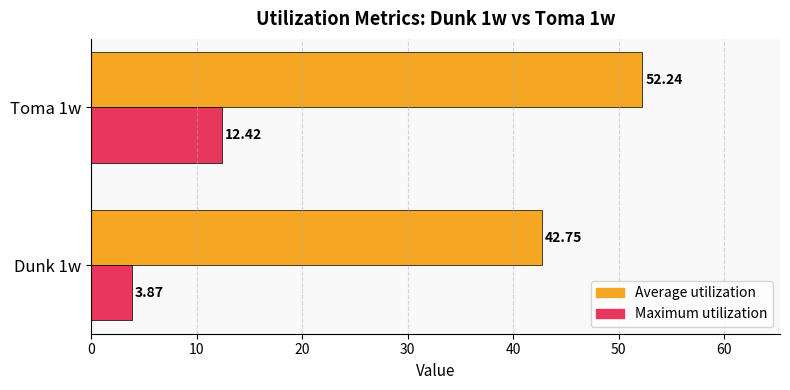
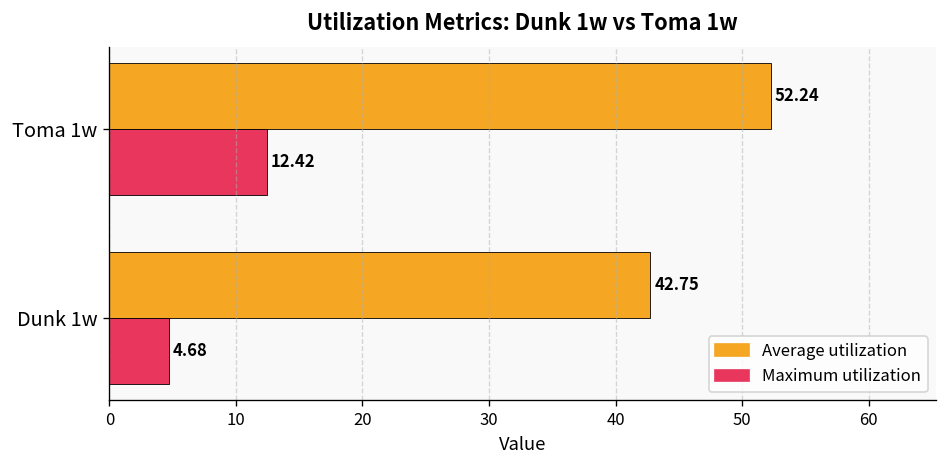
  {
    "Average utilization": {
      "Toma 1w": 52.24,
      "Dunk 1w": 42.75
    },
    "Maximum utilization": {
      "Toma 1w": 12.42,
-     "Dunk 1w": 3.87
+     "Dunk 1w": 4.68
    }
  }
